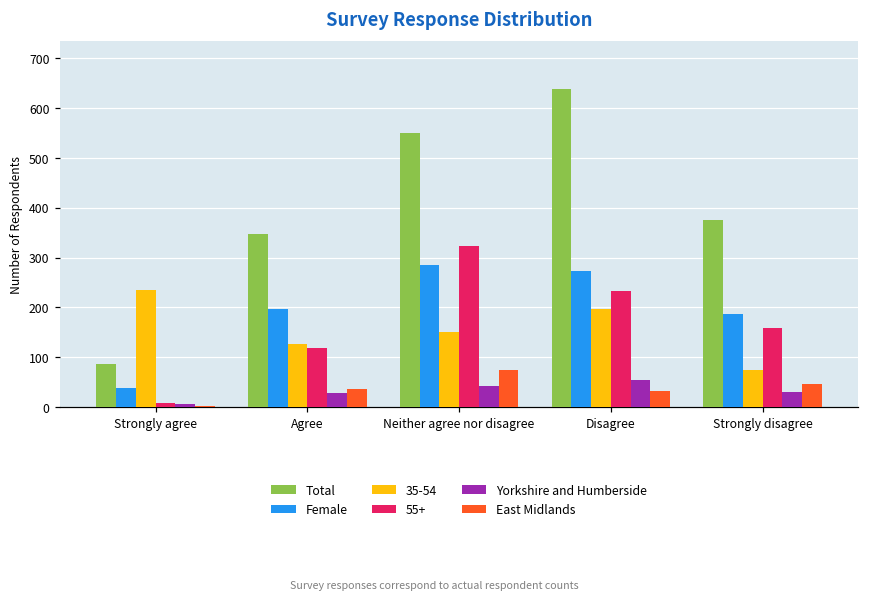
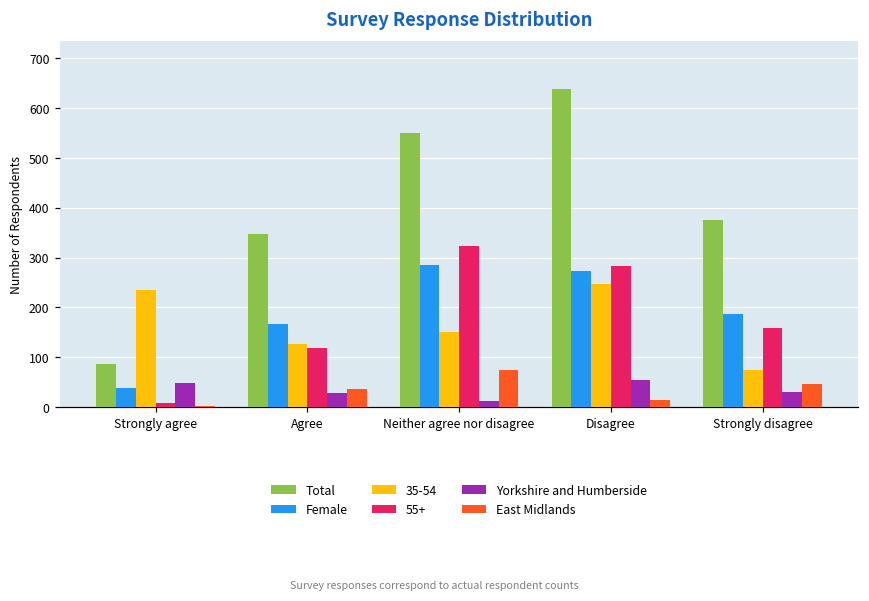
  {
    "Total": {
      "Strongly agree": 90,
      "Agree": 350,
      "Neither agree nor disagree": 550,
      "Disagree": 640,
      "Strongly disagree": 380
    },
    "Female": {
      "Strongly agree": 40,
-     "Agree": 200,
+     "Agree": 170,
      "Neither agree nor disagree": 290,
      "Disagree": 270,
      "Strongly disagree": 190
    },
    "35-54": {
      "Strongly agree": 240,
      "Agree": 130,
      "Neither agree nor disagree": 150,
-     "Disagree": 200,
+     "Disagree": 250,
      "Strongly disagree": 70
    },
    "55+": {
      "Strongly agree": 10,
      "Agree": 120,
      "Neither agree nor disagree": 320,
-     "Disagree": 230,
+     "Disagree": 280,
      "Strongly disagree": 160
    },
    "Yorkshire and Humberside": {
-     "Strongly agree": 10,
+     "Strongly agree": 50,
      "Agree": 30,
-     "Neither agree nor disagree": 40,
+     "Neither agree nor disagree": 10,
      "Disagree": 60,
      "Strongly disagree": 30
    },
    "East Midlands": {
      "Agree": 40,
      "Neither agree nor disagree": 70,
-     "Disagree": 30,
+     "Disagree": 20,
      "Strongly disagree": 50
    }
  }
